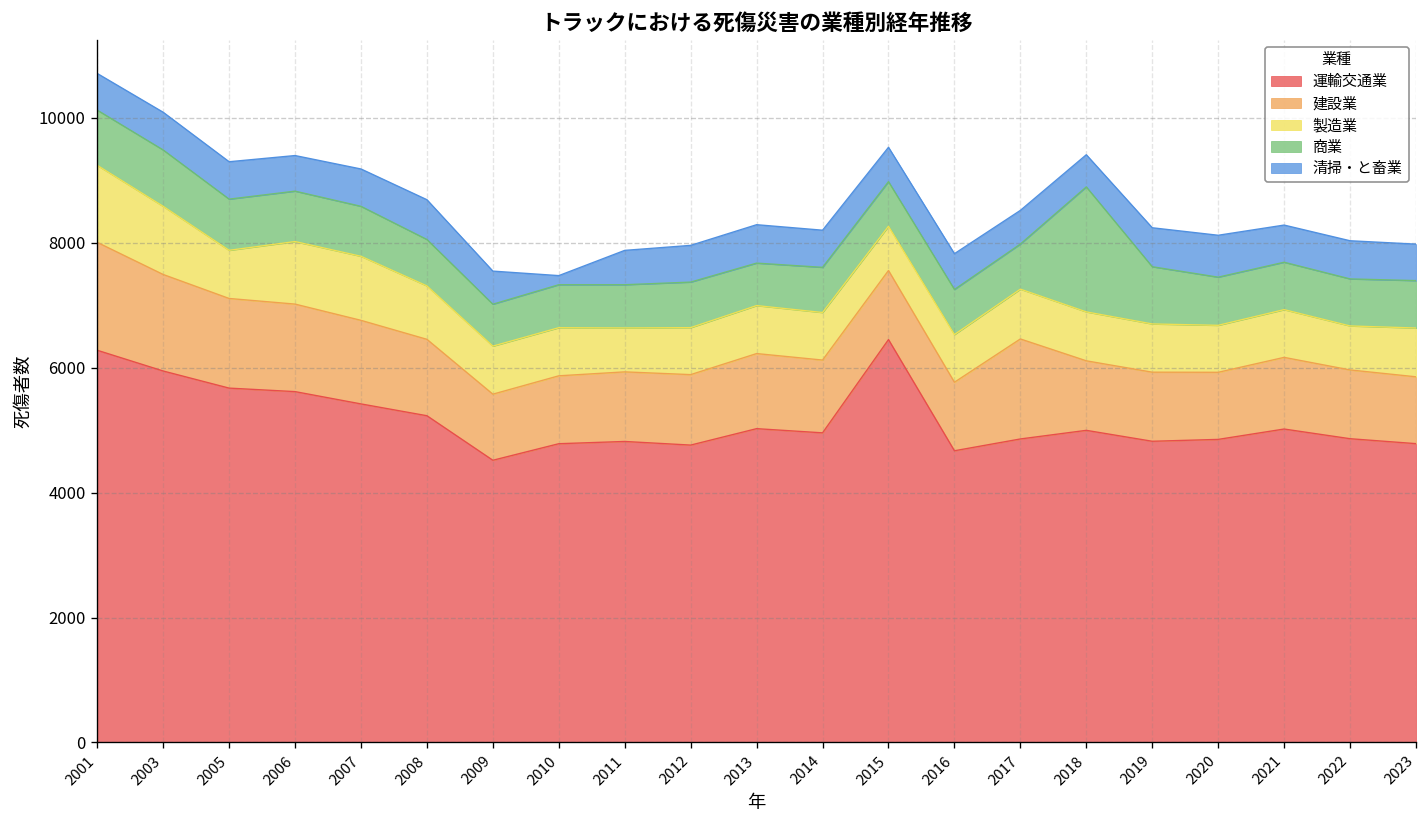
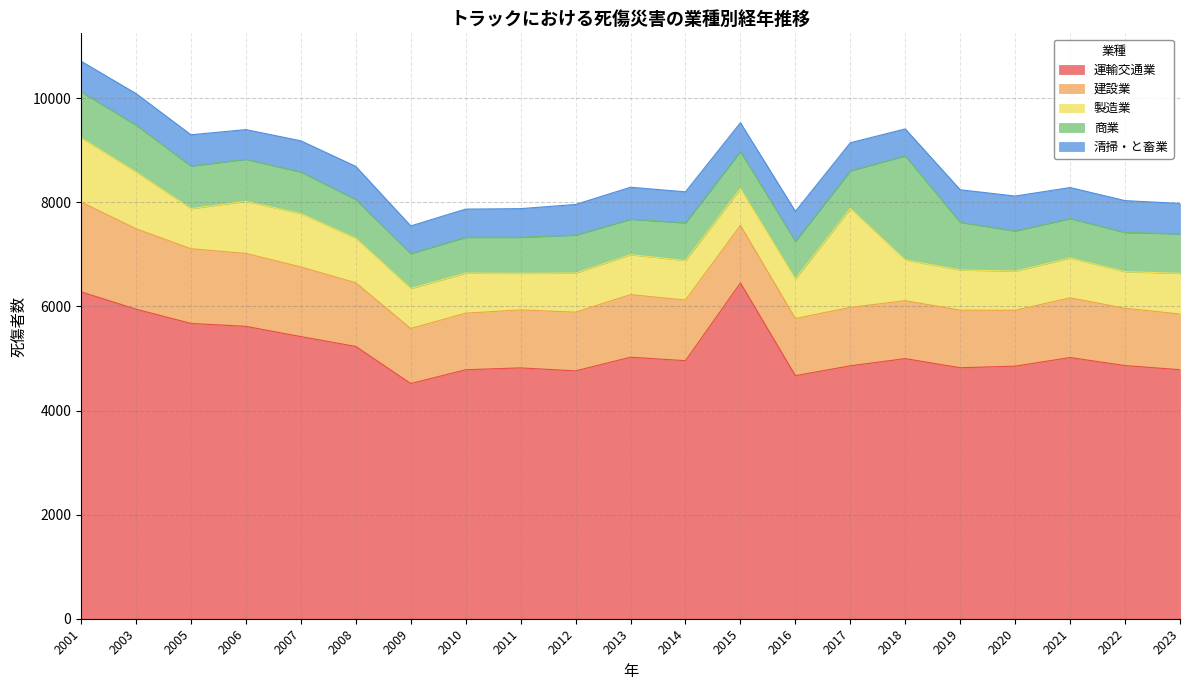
  {
    "運輸交通業": {
      "2001": 6300,
      "2003": 5900,
      "2005": 5700,
      "2006": 5600,
      "2007": 5400,
      "2008": 5200,
      "2009": 4500,
      "2010": 4800,
      "2011": 4800,
      "2012": 4800,
      "2013": 5000,
      "2014": 5000,
      "2015": 6500,
      "2016": 4700,
      "2017": 4900,
      "2018": 5000,
      "2019": 4800,
      "2020": 4900,
      "2021": 5000,
      "2022": 4900,
      "2023": 4800
    },
    "建設業": {
      "2001": 1700,
      "2003": 1500,
      "2005": 1400,
      "2006": 1400,
      "2007": 1300,
      "2008": 1200,
      "2009": 1100,
      "2010": 1100,
      "2011": 1100,
      "2012": 1100,
      "2013": 1200,
      "2014": 1200,
      "2015": 1100,
      "2016": 1100,
-     "2017": 1600,
+     "2017": 1100,
      "2018": 1100,
      "2019": 1100,
      "2020": 1100,
      "2021": 1100,
      "2022": 1100,
      "2023": 1100
    },
    "製造業": {
      "2001": 1200,
      "2003": 1100,
      "2005": 800,
      "2006": 1000,
      "2007": 1000,
      "2008": 900,
      "2009": 800,
      "2010": 800,
      "2011": 700,
      "2012": 800,
      "2013": 800,
      "2014": 800,
      "2015": 700,
      "2016": 800,
-     "2017": 800,
+     "2017": 1900,
      "2018": 800,
      "2019": 800,
      "2020": 800,
      "2021": 800,
      "2022": 700,
      "2023": 800
    },
    "商業": {
      "2001": 900,
      "2003": 900,
      "2005": 800,
      "2006": 800,
      "2007": 800,
      "2008": 700,
      "2009": 700,
      "2010": 700,
      "2011": 700,
      "2012": 700,
      "2013": 700,
      "2014": 700,
      "2015": 700,
      "2016": 700,
      "2017": 700,
      "2018": 2000,
      "2019": 900,
      "2020": 800,
      "2021": 800,
      "2022": 800,
      "2023": 800
    },
    "清掃・と畜業": {
      "2001": 600,
      "2003": 600,
      "2005": 600,
      "2006": 600,
      "2007": 600,
      "2008": 600,
      "2009": 500,
-     "2010": 100,
+     "2010": 500,
      "2011": 600,
      "2012": 600,
      "2013": 600,
      "2014": 600,
      "2015": 600,
      "2016": 600,
      "2017": 500,
      "2018": 500,
      "2019": 600,
      "2020": 700,
      "2021": 600,
      "2022": 600,
      "2023": 600
    }
  }
